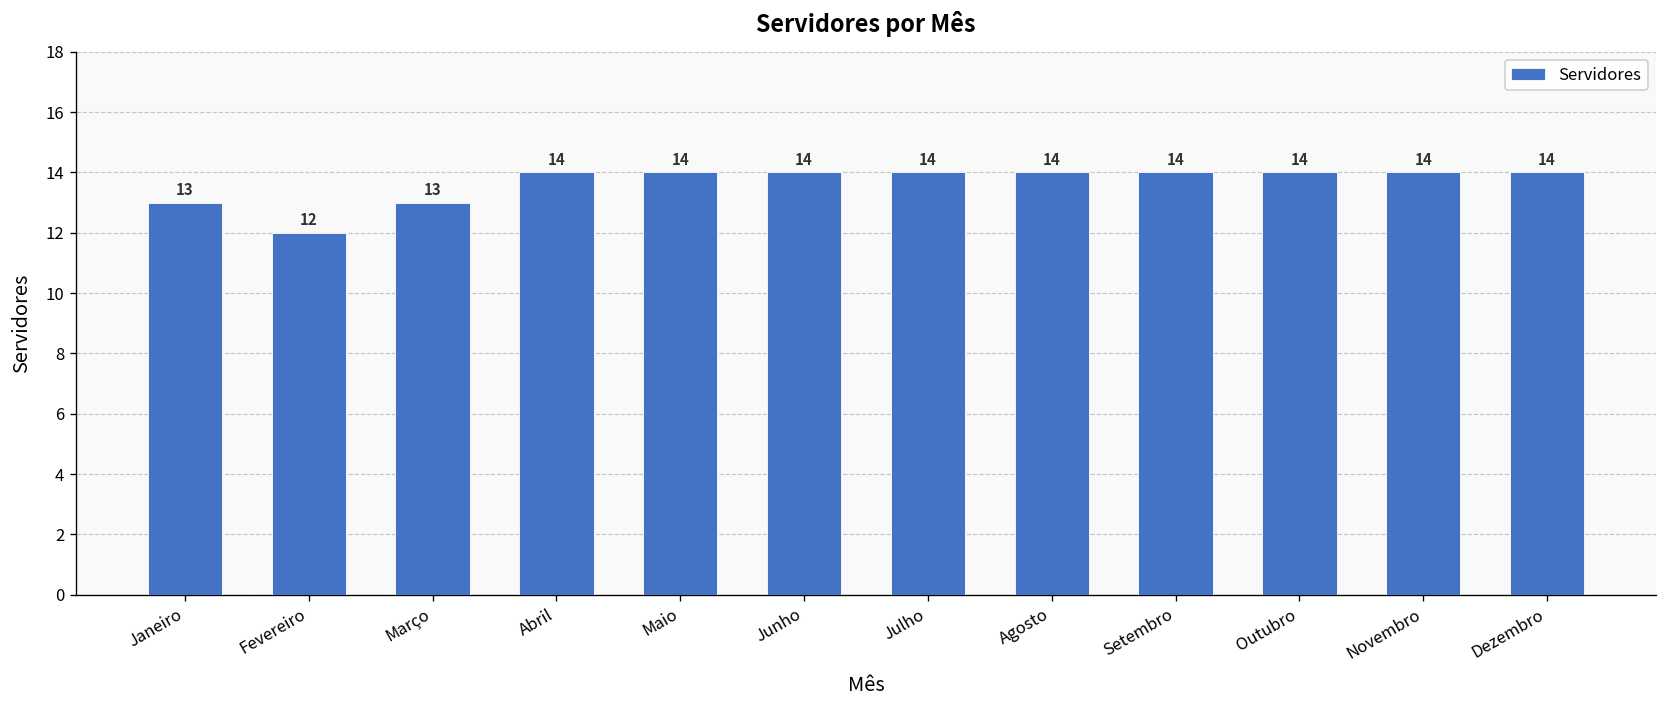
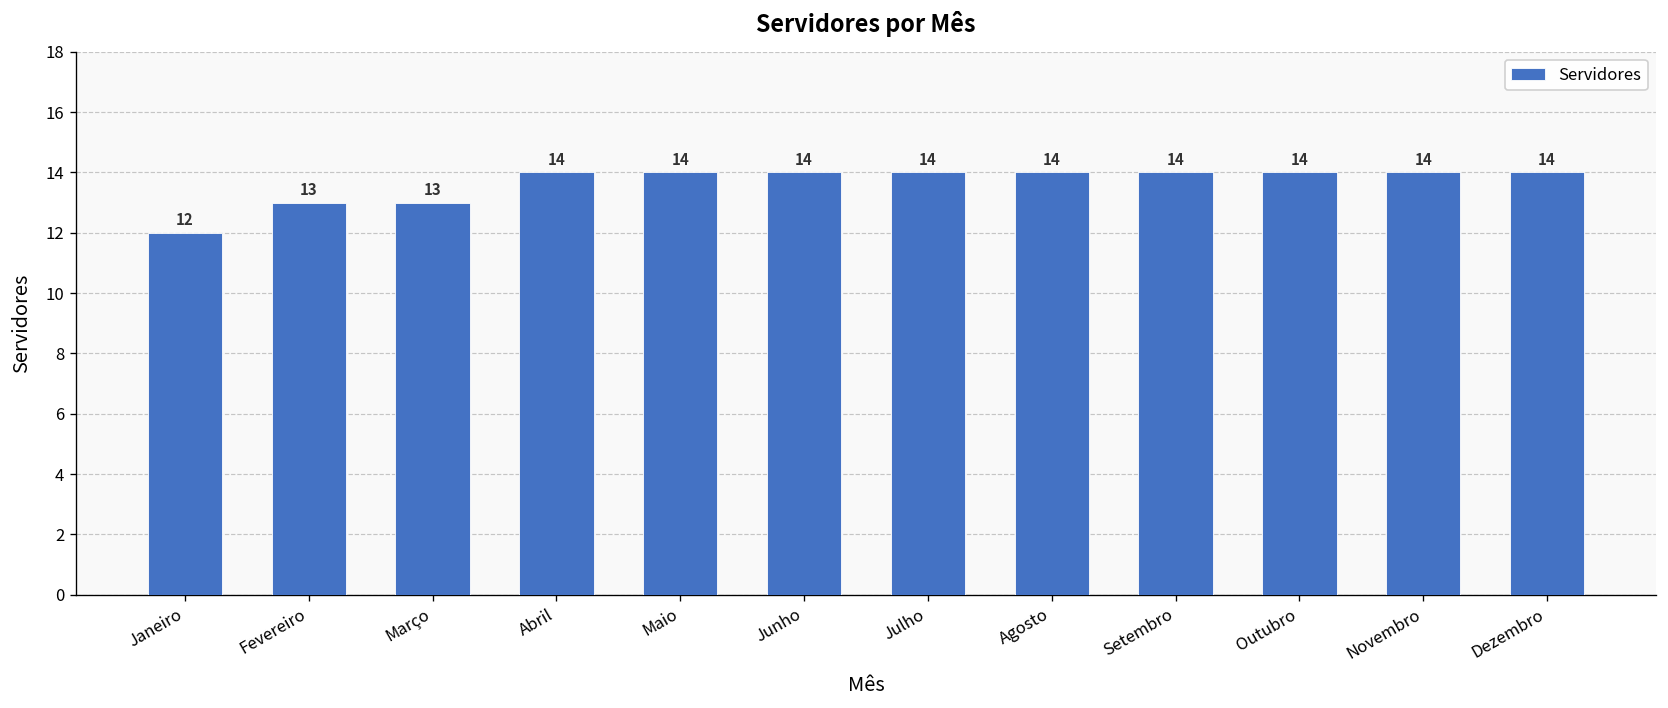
  {
-   "Janeiro": 13,
-   "Fevereiro": 12,
+   "Janeiro": 12,
+   "Fevereiro": 13,
    "Março": 13,
    "Abril": 14,
    "Maio": 14,
    "Junho": 14,
    "Julho": 14,
    "Agosto": 14,
    "Setembro": 14,
    "Outubro": 14,
    "Novembro": 14,
    "Dezembro": 14
  }
